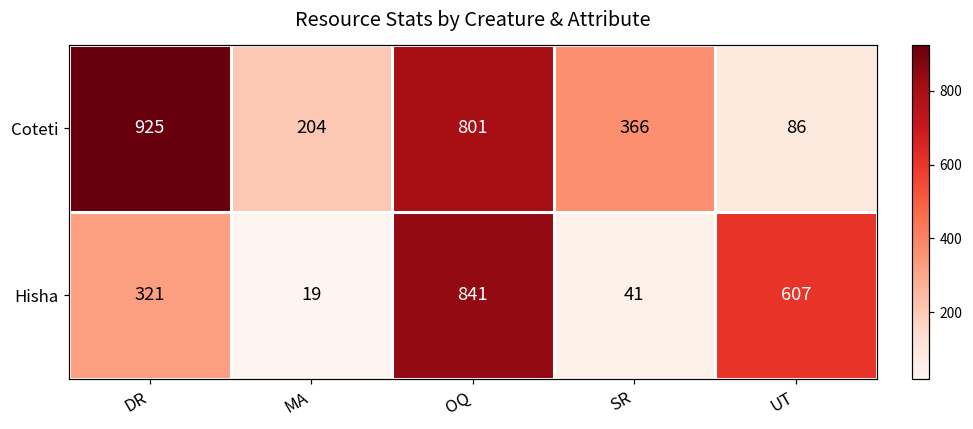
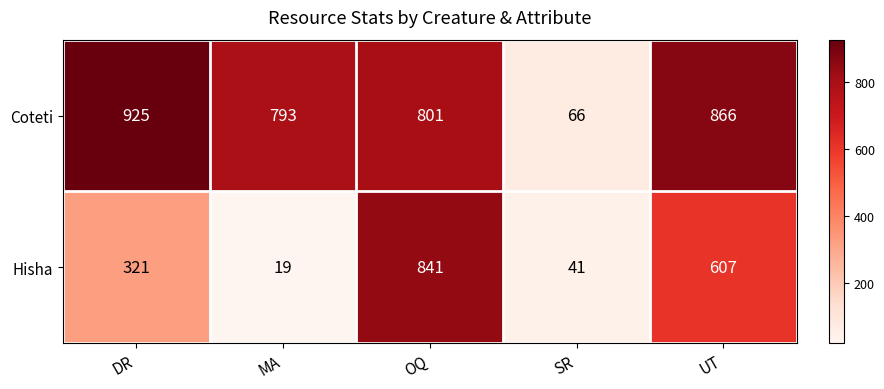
  {
    "Coteti": {
      "DR": 925,
-     "MA": 204,
+     "MA": 793,
      "OQ": 801,
-     "SR": 366,
-     "UT": 86
+     "SR": 66,
+     "UT": 866
    },
    "Hisha": {
      "DR": 321,
      "MA": 19,
      "OQ": 841,
      "SR": 41,
      "UT": 607
    }
  }
